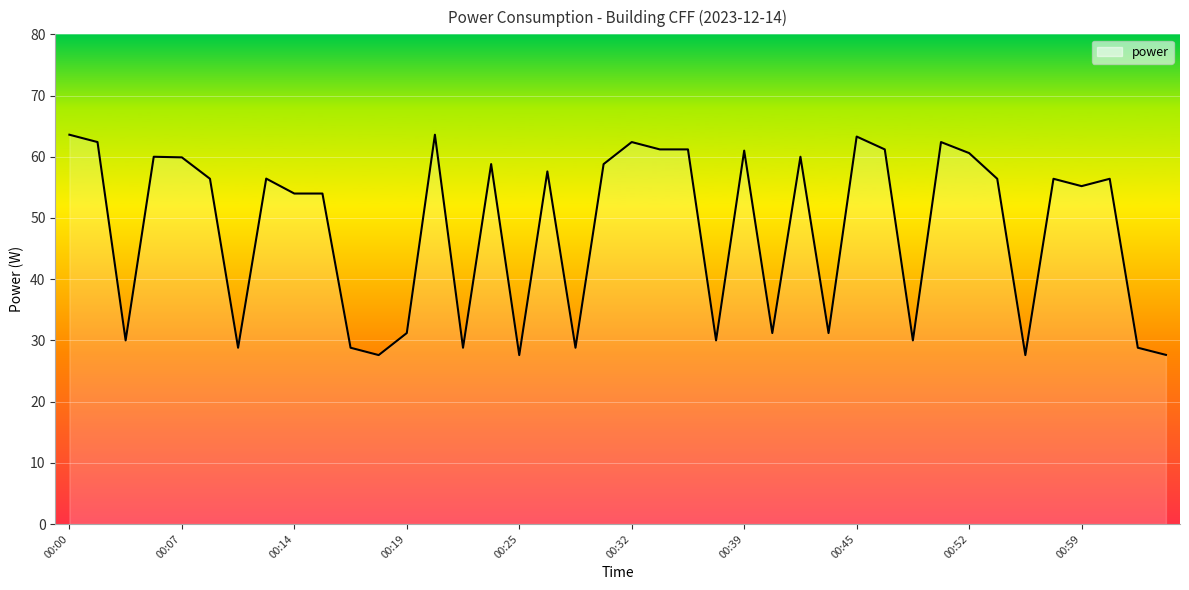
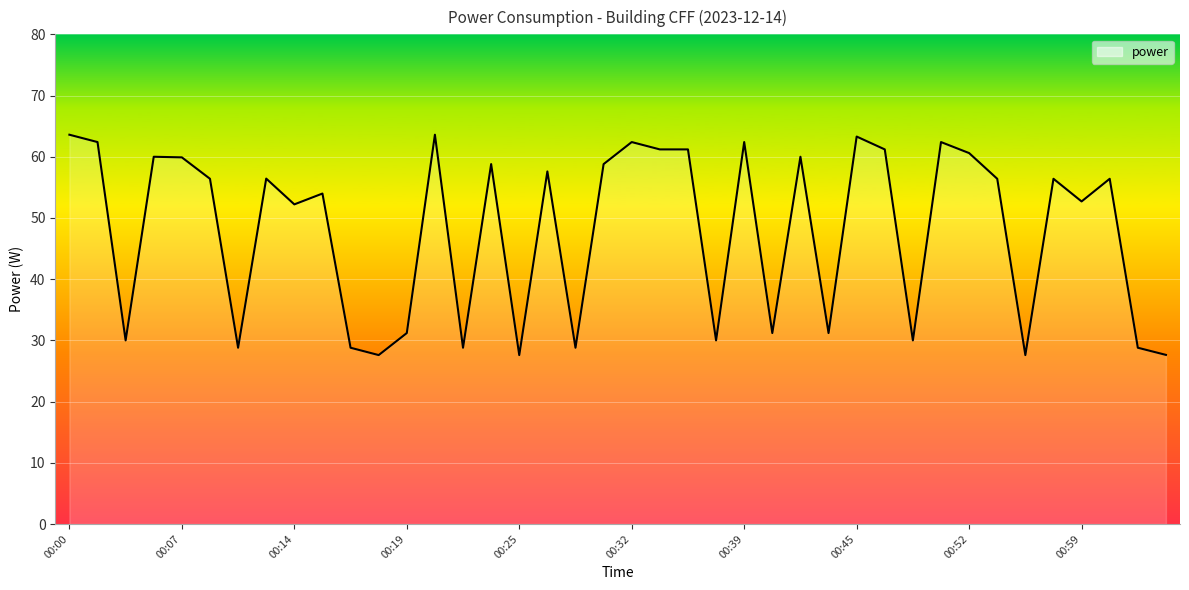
  {
    "00:00": 64,
    "00:07": 60,
-   "00:14": 54,
+   "00:14": 52,
    "00:19": 31,
    "00:25": 28,
    "00:32": 62,
-   "00:39": 61,
+   "00:39": 62,
    "00:45": 63,
    "00:52": 61,
-   "00:59": 55
+   "00:59": 53
  }
